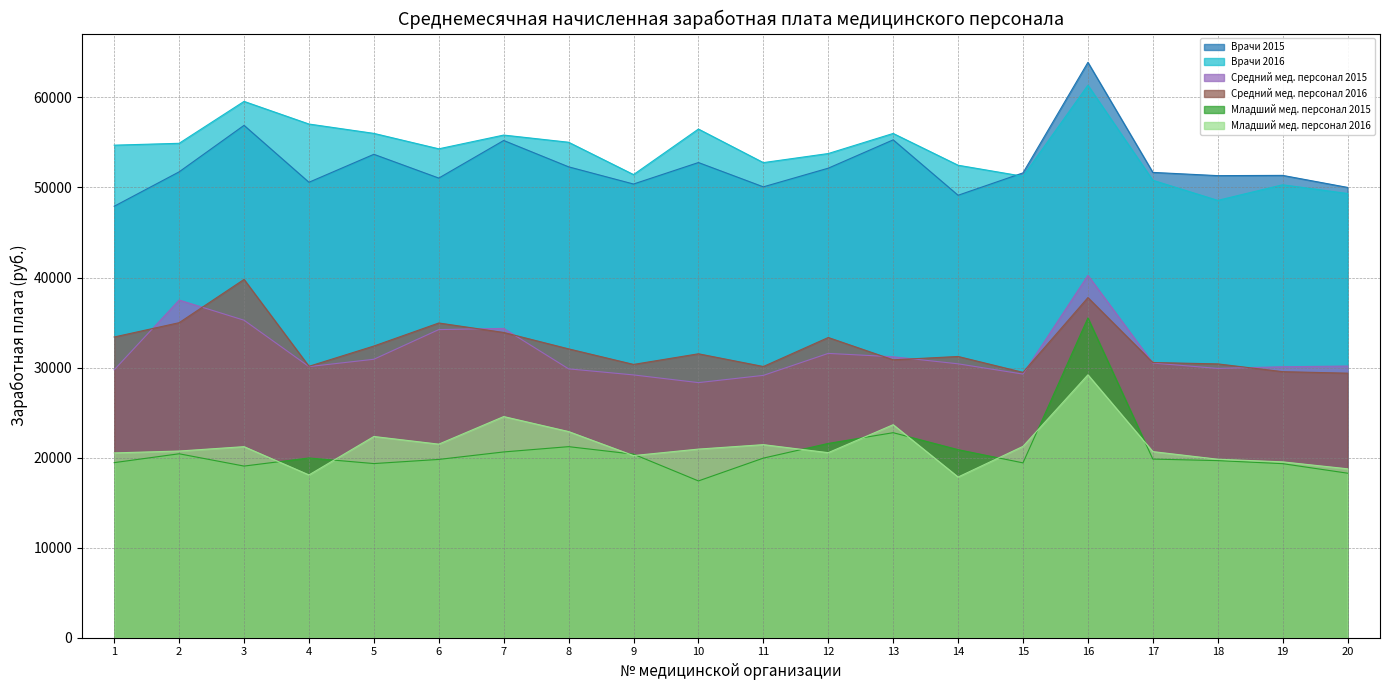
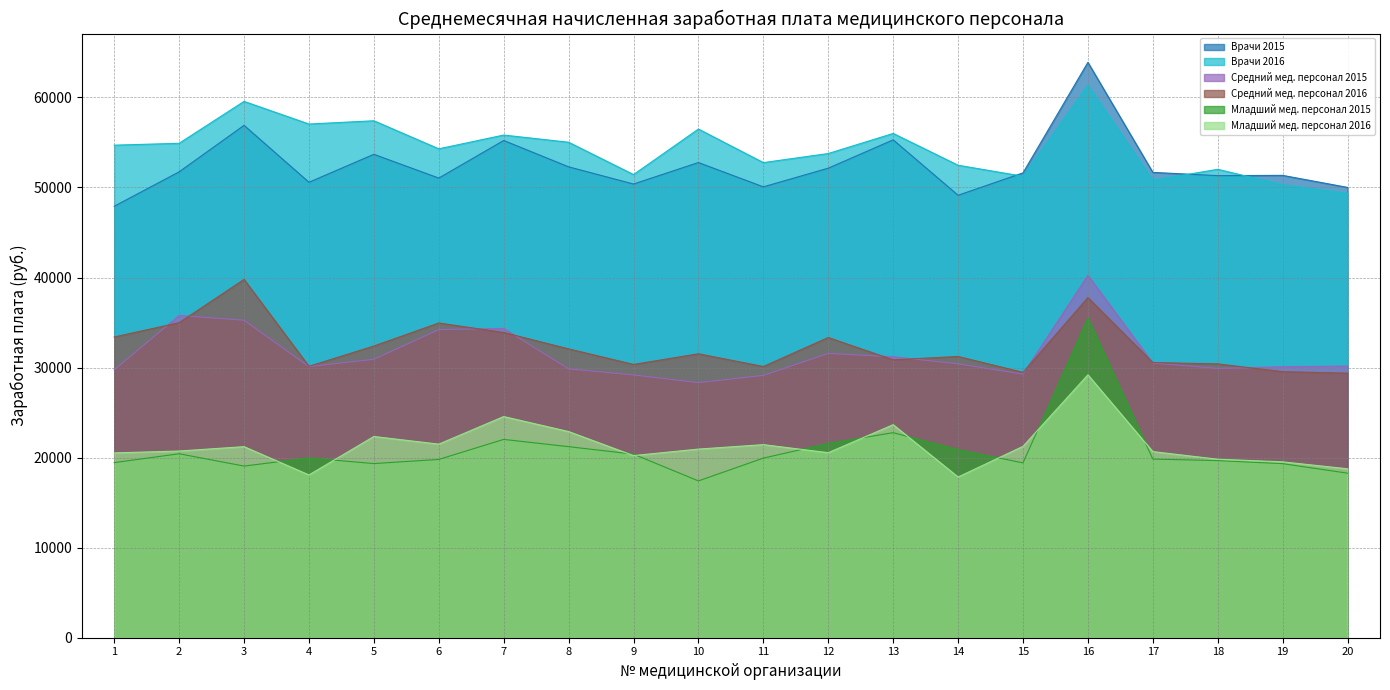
  {
    "Врачи 2015": {
      "1": 48000,
      "2": 52000,
      "3": 57000,
      "4": 51000,
      "5": 54000,
      "6": 51000,
      "7": 55000,
      "8": 52000,
      "9": 50000,
      "10": 53000,
      "11": 50000,
      "12": 52000,
      "13": 55000,
      "14": 49000,
      "15": 52000,
      "16": 64000,
      "17": 52000,
      "18": 51000,
      "19": 51000,
      "20": 50000
    },
    "Врачи 2016": {
      "1": 55000,
      "2": 55000,
      "3": 60000,
      "4": 57000,
-     "5": 56000,
+     "5": 57000,
      "6": 54000,
      "7": 56000,
      "8": 55000,
      "9": 51000,
      "10": 56000,
      "11": 53000,
      "12": 54000,
      "13": 56000,
      "14": 52000,
      "15": 51000,
      "16": 61000,
      "17": 51000,
-     "18": 49000,
+     "18": 52000,
      "19": 50000,
      "20": 49000
    },
    "Средний мед. персонал 2015": {
      "1": 30000,
-     "2": 38000,
+     "2": 36000,
      "3": 35000,
      "5": 31000,
      "6": 34000,
      "7": 34000,
      "8": 30000,
      "9": 29000,
      "10": 28000,
      "11": 29000,
      "12": 32000,
      "13": 31000,
      "14": 30000,
      "16": 40000,
      "18": 30000,
      "19": 30000,
      "20": 30000
    },
    "Средний мед. персонал 2016": {
      "1": 33000,
      "2": 35000,
      "3": 40000,
      "5": 32000,
      "6": 35000,
      "7": 34000,
      "8": 32000,
      "9": 30000,
      "10": 32000,
      "11": 30000,
      "12": 33000,
      "13": 31000,
      "14": 31000,
      "16": 38000,
      "18": 30000,
      "19": 30000,
      "20": 29000
    },
    "Младший мед. персонал 2015": {
      "1": 19000,
      "2": 20000,
      "3": 19000,
      "4": 20000,
      "5": 19000,
      "6": 20000,
-     "7": 21000,
+     "7": 22000,
      "8": 21000,
      "10": 17000,
      "11": 20000,
      "12": 22000,
      "13": 23000,
      "14": 21000,
      "15": 19000,
      "16": 36000,
      "17": 20000,
      "20": 18000
    },
    "Младший мед. персонал 2016": {
      "1": 21000,
      "2": 21000,
      "3": 21000,
      "4": 18000,
      "5": 22000,
      "6": 21000,
      "7": 25000,
      "8": 23000,
      "10": 21000,
      "11": 21000,
      "12": 21000,
      "13": 24000,
      "14": 18000,
      "15": 21000,
      "16": 29000,
      "17": 21000,
      "20": 19000
    }
  }
